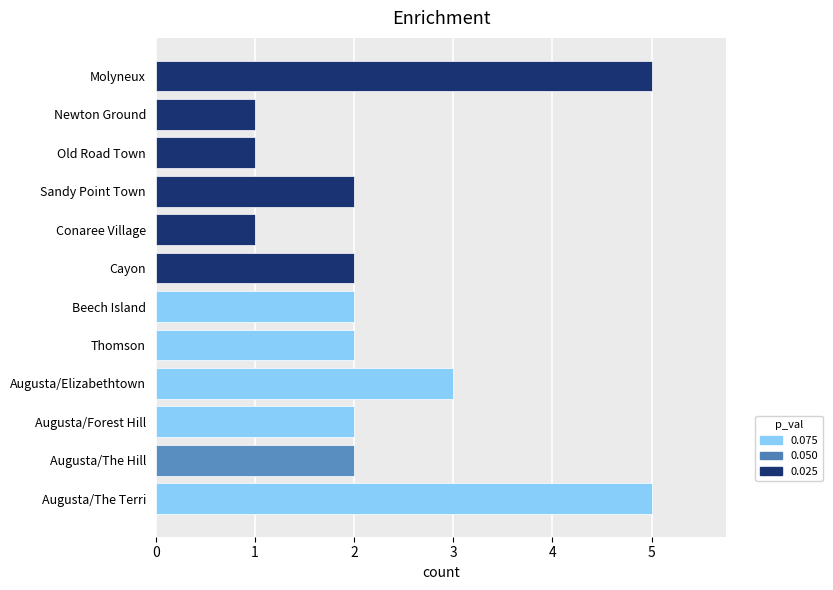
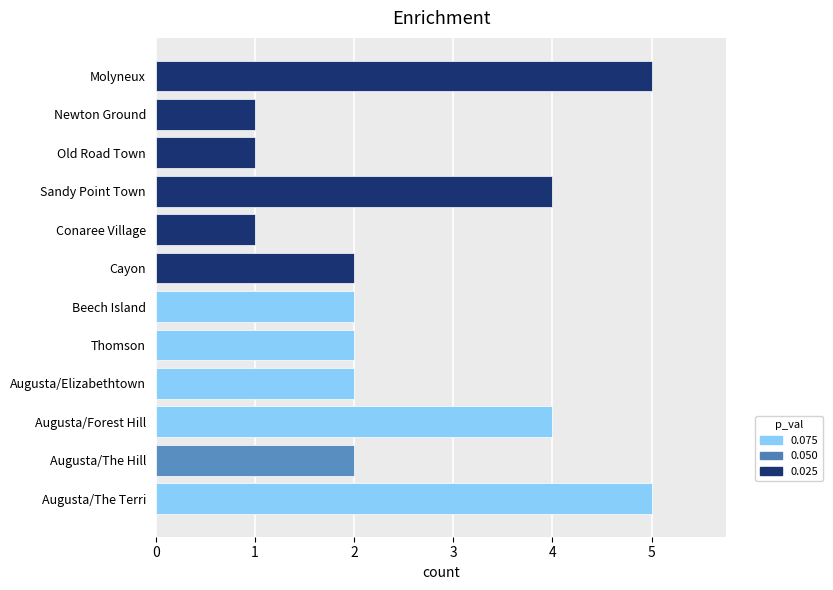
  {
    "Molyneux": 5,
    "Newton Ground": 1,
    "Old Road Town": 1,
-   "Sandy Point Town": 2,
+   "Sandy Point Town": 4,
    "Conaree Village": 1,
    "Cayon": 2,
    "Beech Island": 2,
    "Thomson": 2,
-   "Augusta/Elizabethtown": 3,
-   "Augusta/Forest Hill": 2,
+   "Augusta/Elizabethtown": 2,
+   "Augusta/Forest Hill": 4,
    "Augusta/The Hill": 2,
    "Augusta/The Terri": 5
  }
